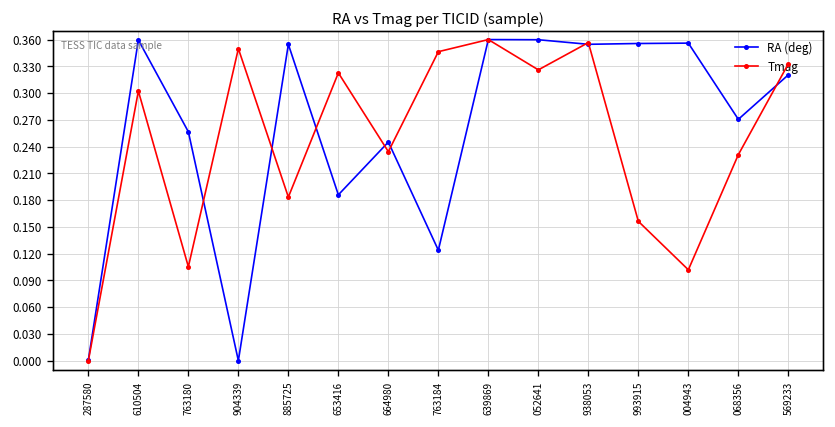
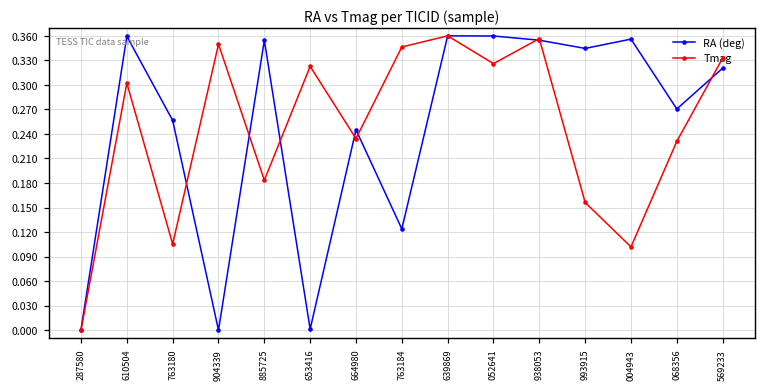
  {
    "RA (deg)": {
      "287580": 0.00,
      "610504": 0.36,
      "763180": 0.26,
      "904339": 0.00,
      "885725": 0.35,
-     "653416": 0.19,
+     "653416": 0.00,
      "664980": 0.25,
      "763184": 0.12,
      "639869": 0.36,
      "052641": 0.36,
      "938053": 0.35,
-     "993915": 0.36,
+     "993915": 0.34,
      "004943": 0.36,
      "068356": 0.27,
      "569233": 0.32
    }
  }
